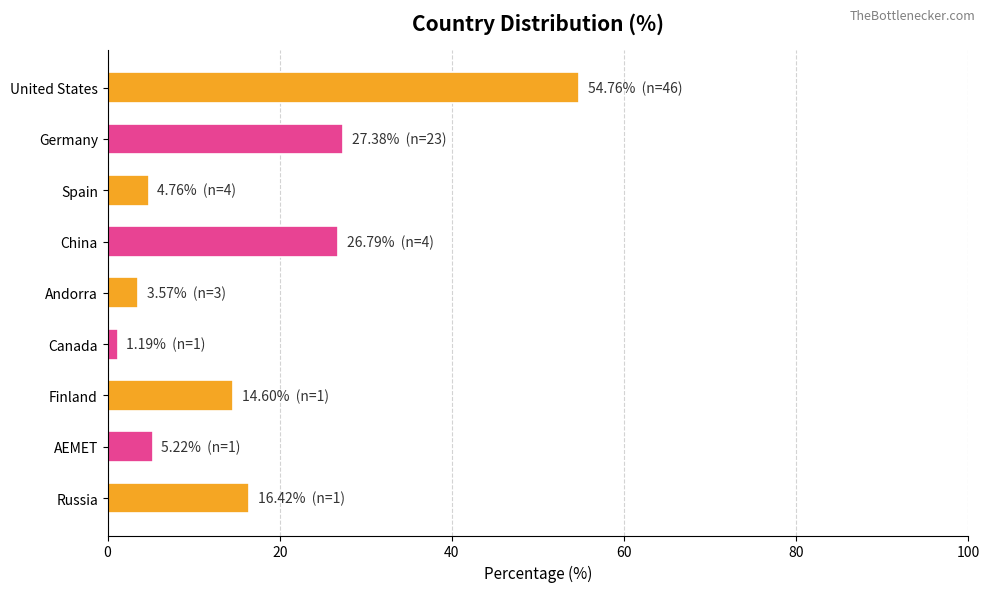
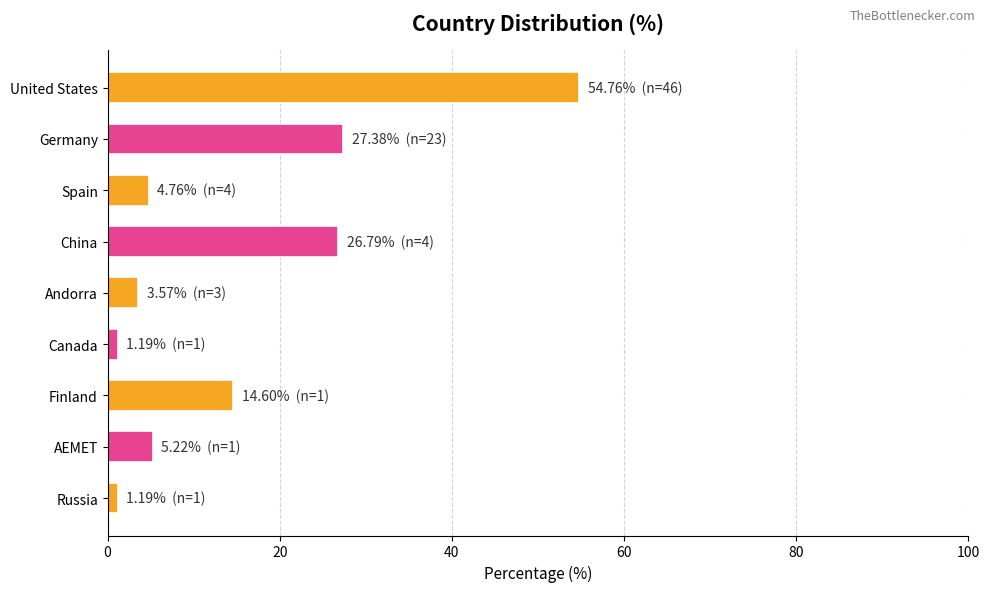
  {
    "United States": "54.76%",
    "Germany": "27.38%",
    "Spain": "4.76%",
    "China": "26.79%",
    "Andorra": "3.57%",
    "Canada": "1.19%",
    "Finland": "14.60%",
    "AEMET": "5.22%",
-   "Russia": "16.42%"
+   "Russia": "1.19%"
  }
